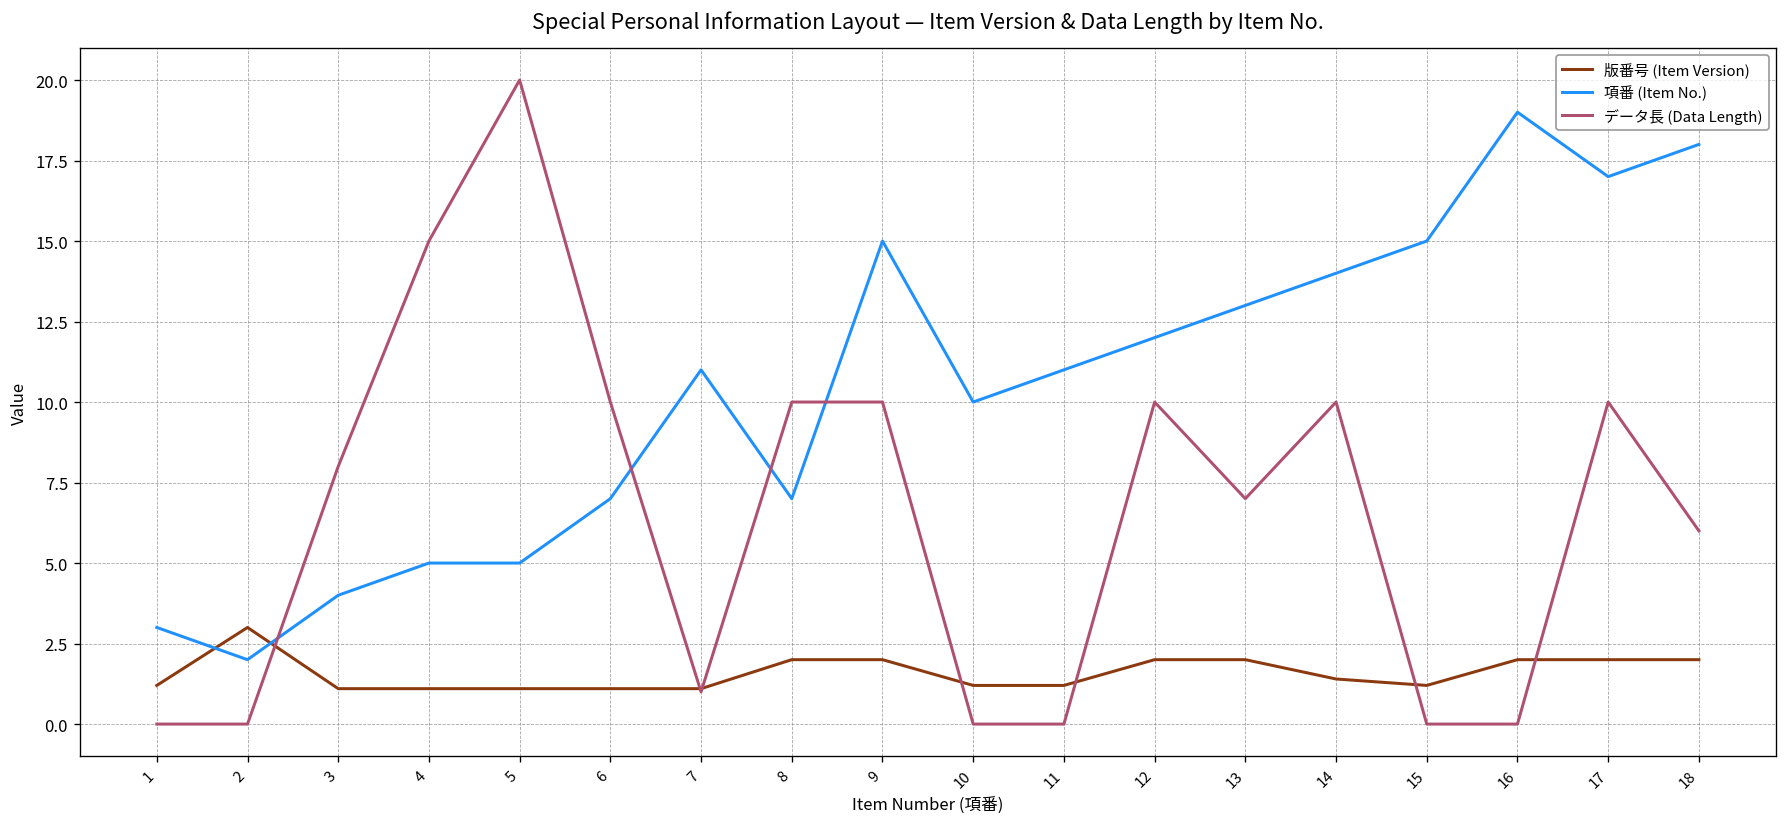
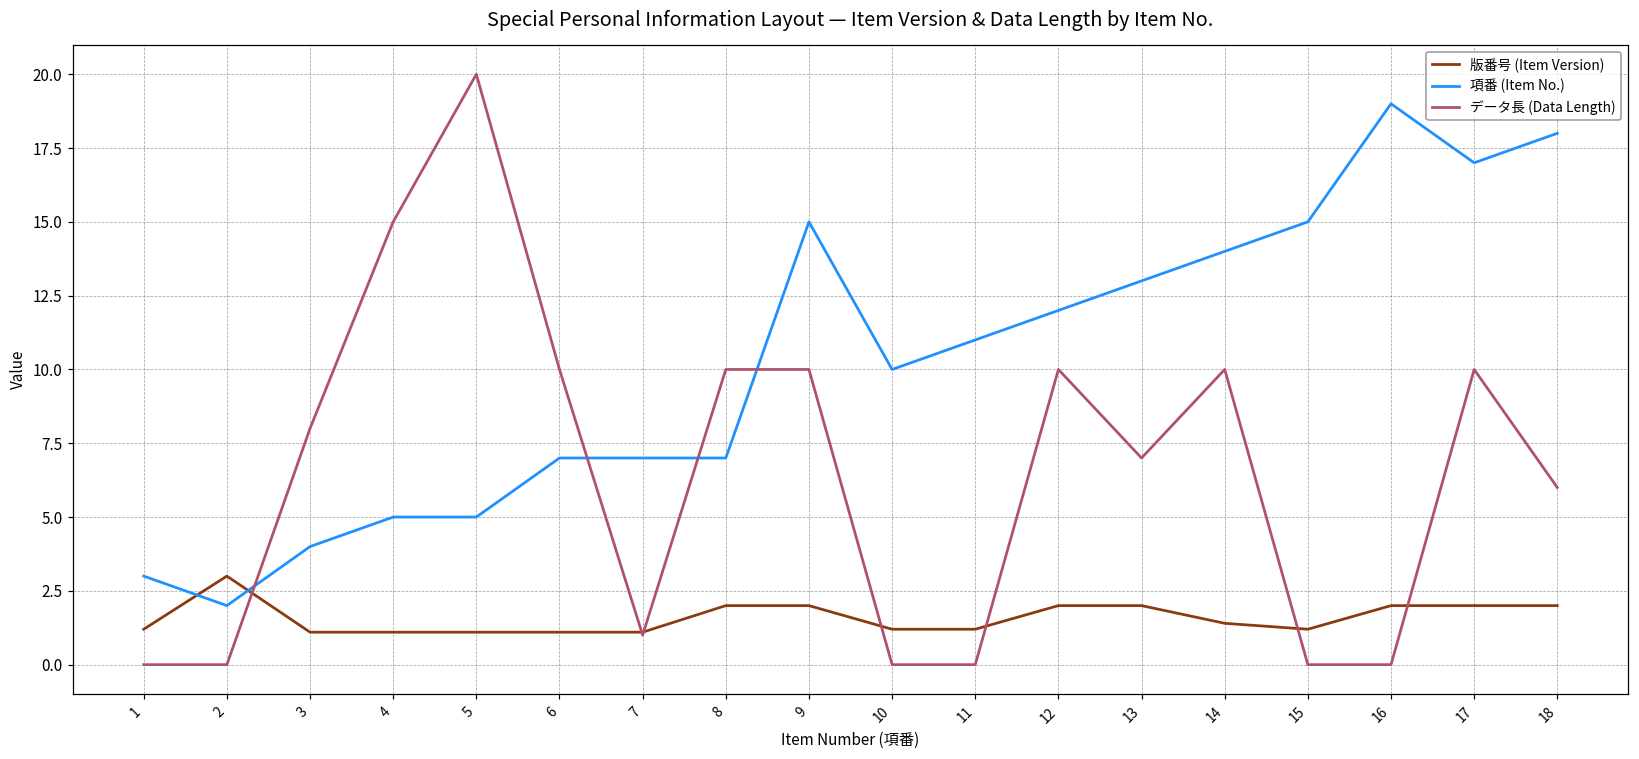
  {
    "版番号 (Item Version)": {
      "1": 1.2,
      "2": 3,
      "3": 1.1,
      "4": 1.1,
      "5": 1.1,
      "6": 1.1,
      "7": 1.1,
      "8": 2,
      "9": 2,
      "10": 1.2,
      "11": 1.2,
      "12": 2,
      "13": 2,
      "14": 1.4,
      "15": 1.2,
      "16": 2,
      "17": 2,
      "18": 2
    },
    "項番 (Item No.)": {
      "1": 3,
      "2": 2,
      "3": 4,
      "4": 5,
      "5": 5,
      "6": 7,
-     "7": 11,
+     "7": 7,
      "8": 7,
      "9": 15,
      "10": 10,
      "11": 11,
      "12": 12,
      "13": 13,
      "14": 14,
      "15": 15,
      "16": 19,
      "17": 17,
      "18": 18
    },
    "データ長 (Data Length)": {
      "1": 0,
      "2": 0,
      "3": 8,
      "4": 15,
      "5": 20,
      "6": 10,
      "7": 1,
      "8": 10,
      "9": 10,
      "10": 0,
      "11": 0,
      "12": 10,
      "13": 7,
      "14": 10,
      "15": 0,
      "16": 0,
      "17": 10,
      "18": 6
    }
  }
